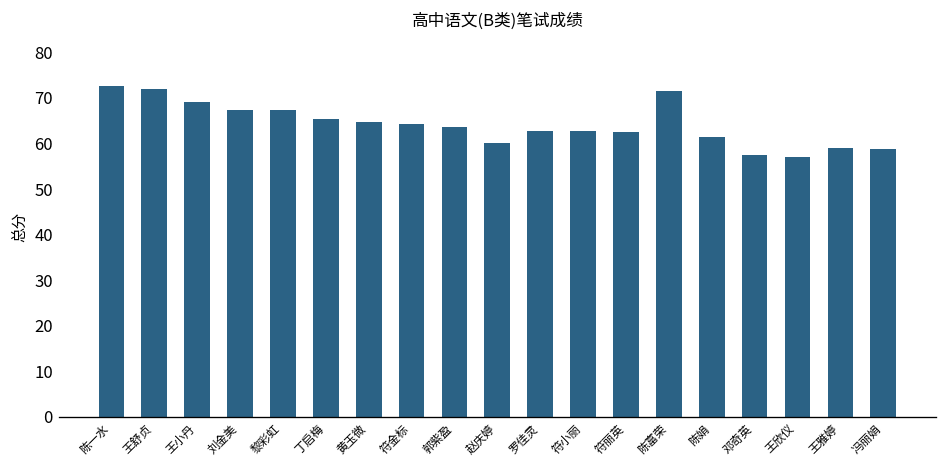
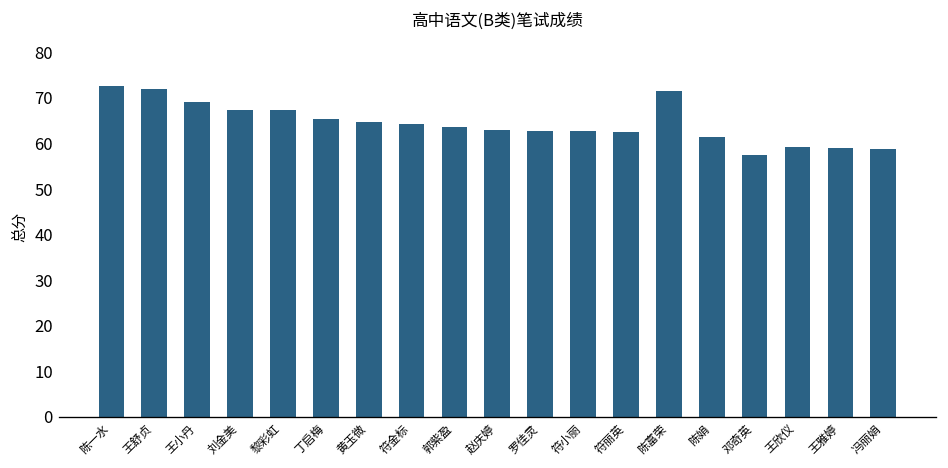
  {
    "陈一水": 73,
    "王舒贞": 72,
    "王小丹": 69,
    "刘金美": 67,
    "黎彩虹": 67,
    "丁启梅": 65,
    "黄玉微": 65,
    "符金标": 64,
    "郭紫盈": 64,
-   "赵庆婷": 60,
+   "赵庆婷": 63,
    "罗佳灵": 63,
    "符小丽": 63,
    "符丽英": 62,
    "陈富荣": 72,
    "陈娟": 61,
    "邓奇英": 58,
-   "王欣仪": 57,
+   "王欣仪": 59,
    "王雅婷": 59,
    "冯丽娟": 59
  }
